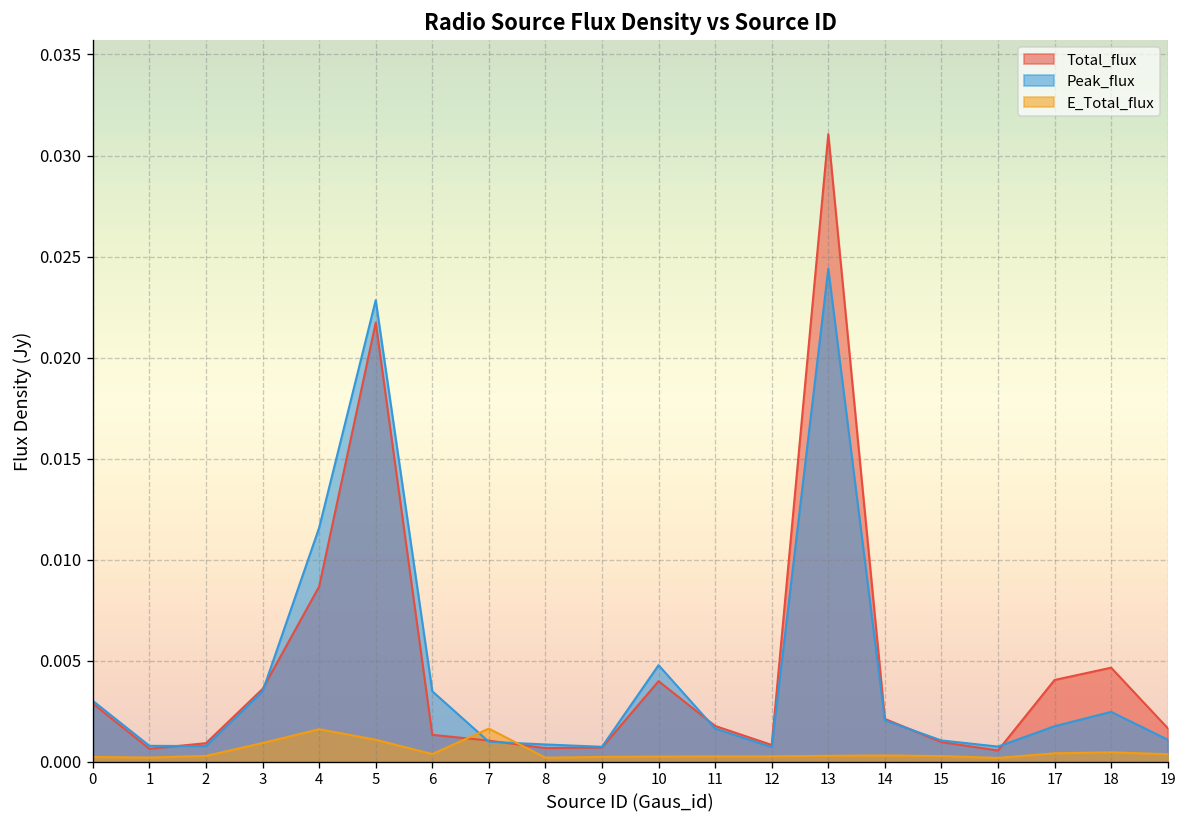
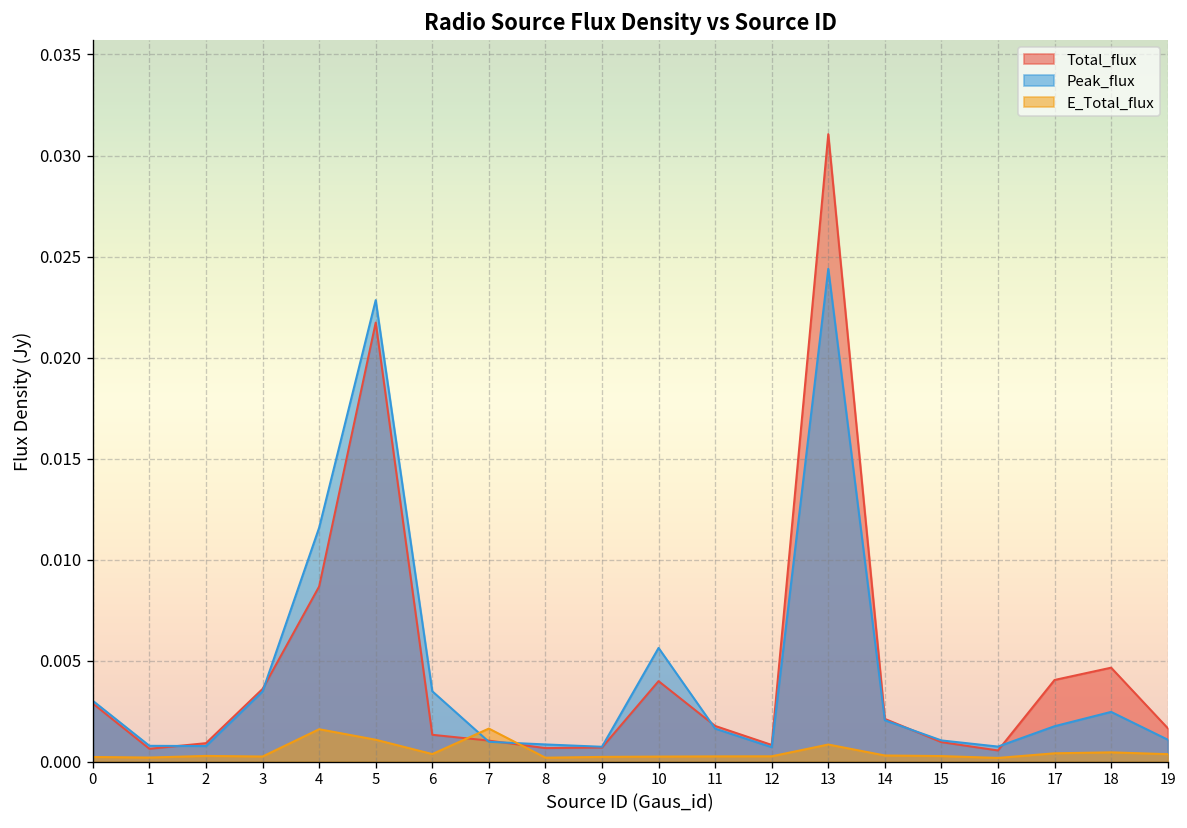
  {
    "Total_flux": {
      "4": 0.0087,
      "5": 0.0217,
      "6": 0.0013,
      "8": 0.0007,
      "10": 0.0040,
      "13": 0.0311,
      "16": 0.0006,
      "17": 0.0040,
      "18": 0.0047,
      "19": 0.0017
    },
    "Peak_flux": {
      "4": 0.0116,
      "5": 0.0228,
      "6": 0.0035,
      "8": 0.0009,
-     "10": 0.0048,
+     "10": 0.0056,
      "13": 0.0244,
      "16": 0.0007,
      "17": 0.0018,
      "18": 0.0025,
      "19": 0.0011
    },
    "E_Total_flux": {
      "0": 0.0002,
      "1": 0.0002,
      "2": 0.0003,
-     "3": 0.0009,
+     "3": 0.0003,
      "4": 0.0016,
      "5": 0.0011,
      "6": 0.0004,
      "7": 0.0016,
      "8": 0.0002,
      "9": 0.0002,
      "10": 0.0003,
      "11": 0.0003,
      "12": 0.0003,
-     "13": 0.0003,
+     "13": 0.0008,
      "14": 0.0003,
      "15": 0.0003,
      "16": 0.0002,
      "17": 0.0004,
      "18": 0.0005,
      "19": 0.0004
    }
  }
